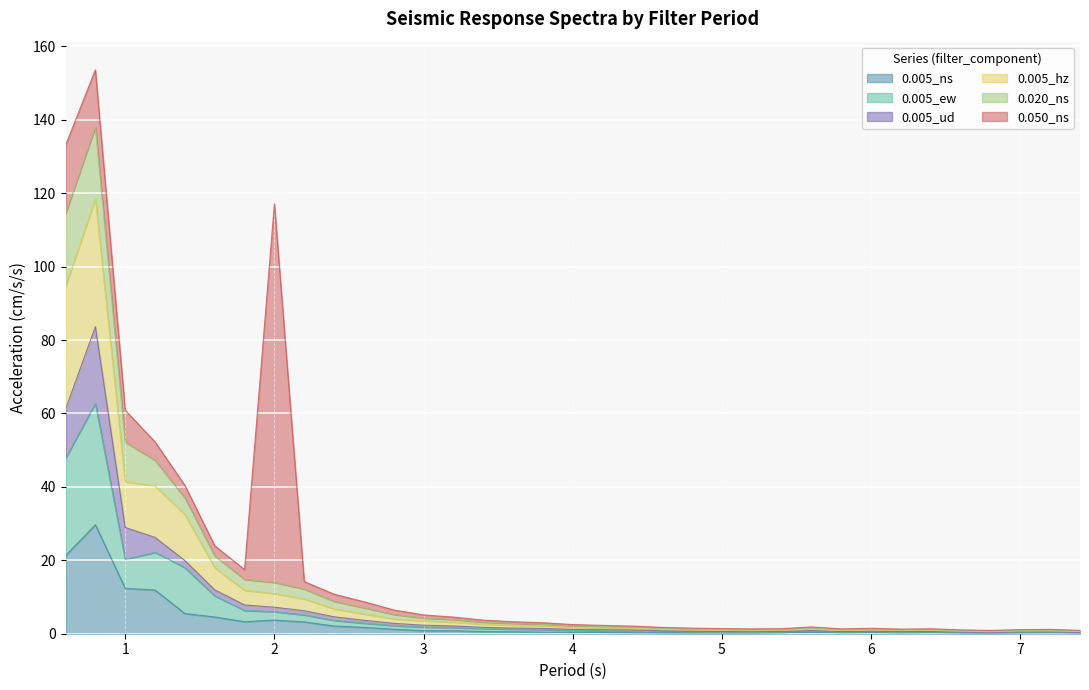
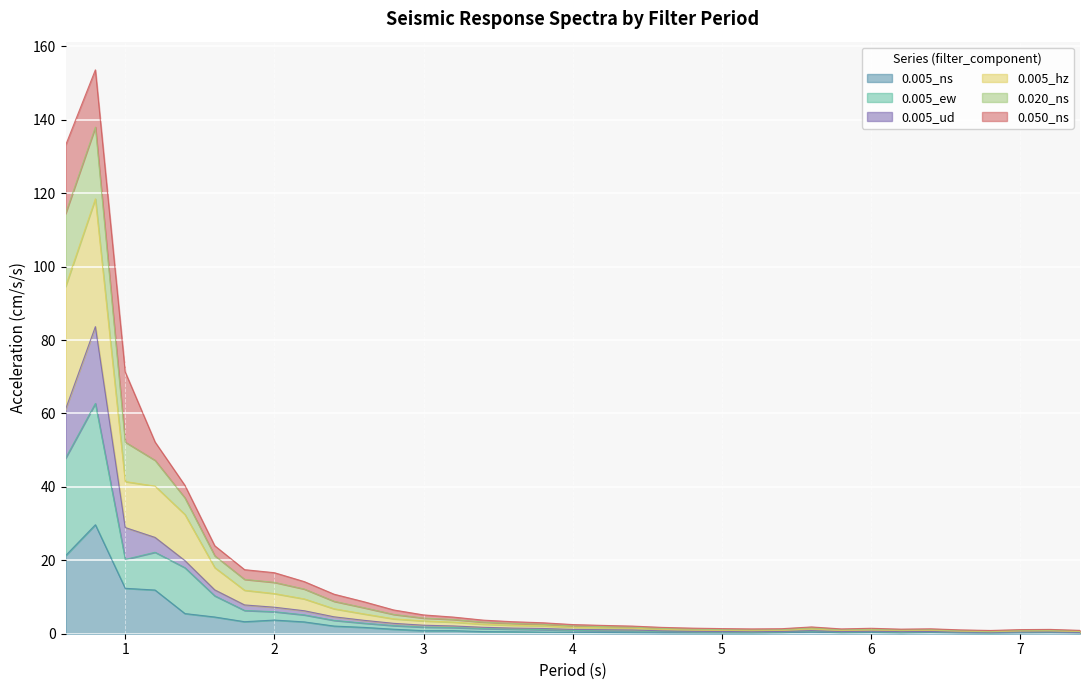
  {
    "0.050_ns": {
-     "1": 9,
-     "2": 103,
+     "1": 19,
+     "2": 3,
      "3": 1
    }
  }
